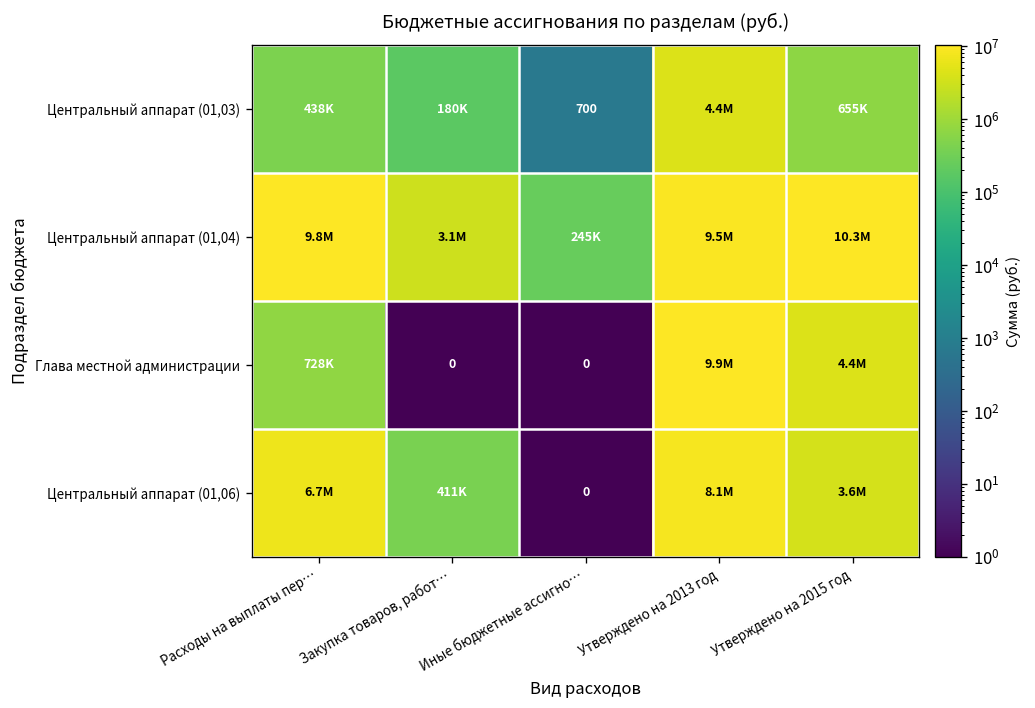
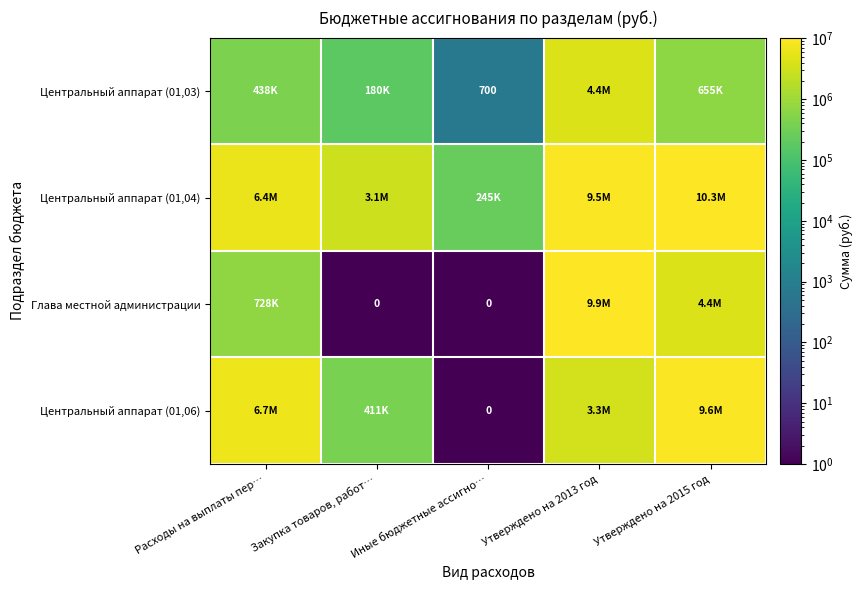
  {
    "Центральный аппарат (01,03)": {
      "Расходы на выплаты пер…": "438K",
      "Закупка товаров, работ…": "180K",
      "Иные бюджетные ассигно…": "700",
      "Утверждено на 2013 год": "4.4M",
      "Утверждено на 2015 год": "655K"
    },
    "Центральный аппарат (01,04)": {
-     "Расходы на выплаты пер…": "9.8M",
+     "Расходы на выплаты пер…": "6.4M",
      "Закупка товаров, работ…": "3.1M",
      "Иные бюджетные ассигно…": "245K",
      "Утверждено на 2013 год": "9.5M",
      "Утверждено на 2015 год": "10.3M"
    },
    "Глава местной администрации": {
      "Расходы на выплаты пер…": "728K",
      "Закупка товаров, работ…": "0",
      "Иные бюджетные ассигно…": "0",
      "Утверждено на 2013 год": "9.9M",
      "Утверждено на 2015 год": "4.4M"
    },
    "Центральный аппарат (01,06)": {
      "Расходы на выплаты пер…": "6.7M",
      "Закупка товаров, работ…": "411K",
      "Иные бюджетные ассигно…": "0",
-     "Утверждено на 2013 год": "8.1M",
-     "Утверждено на 2015 год": "3.6M"
+     "Утверждено на 2013 год": "3.3M",
+     "Утверждено на 2015 год": "9.6M"
    }
  }
